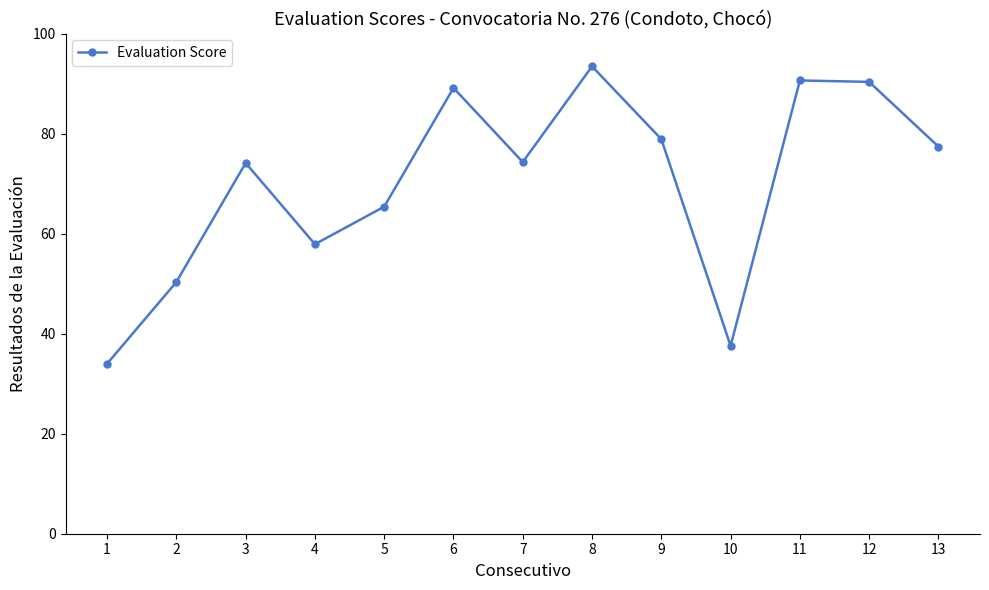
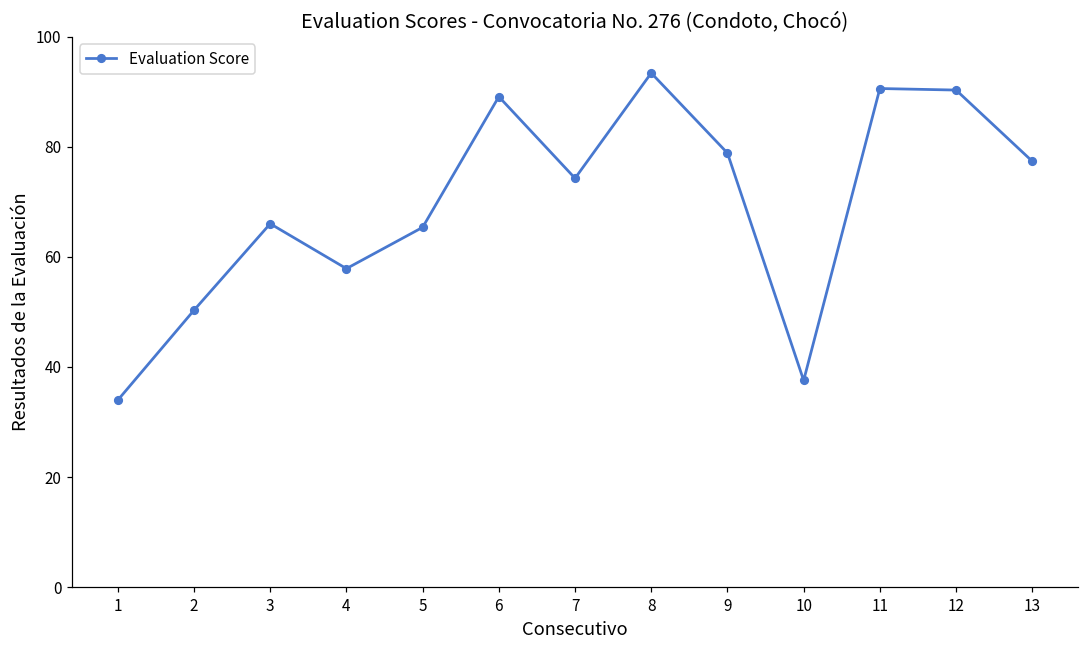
  {
    "1": 34,
    "2": 50,
-   "3": 74,
+   "3": 66,
    "4": 58,
    "5": 65,
    "6": 89,
    "7": 74,
    "8": 93,
    "9": 79,
    "10": 38,
    "11": 91,
    "12": 90,
    "13": 77
  }
